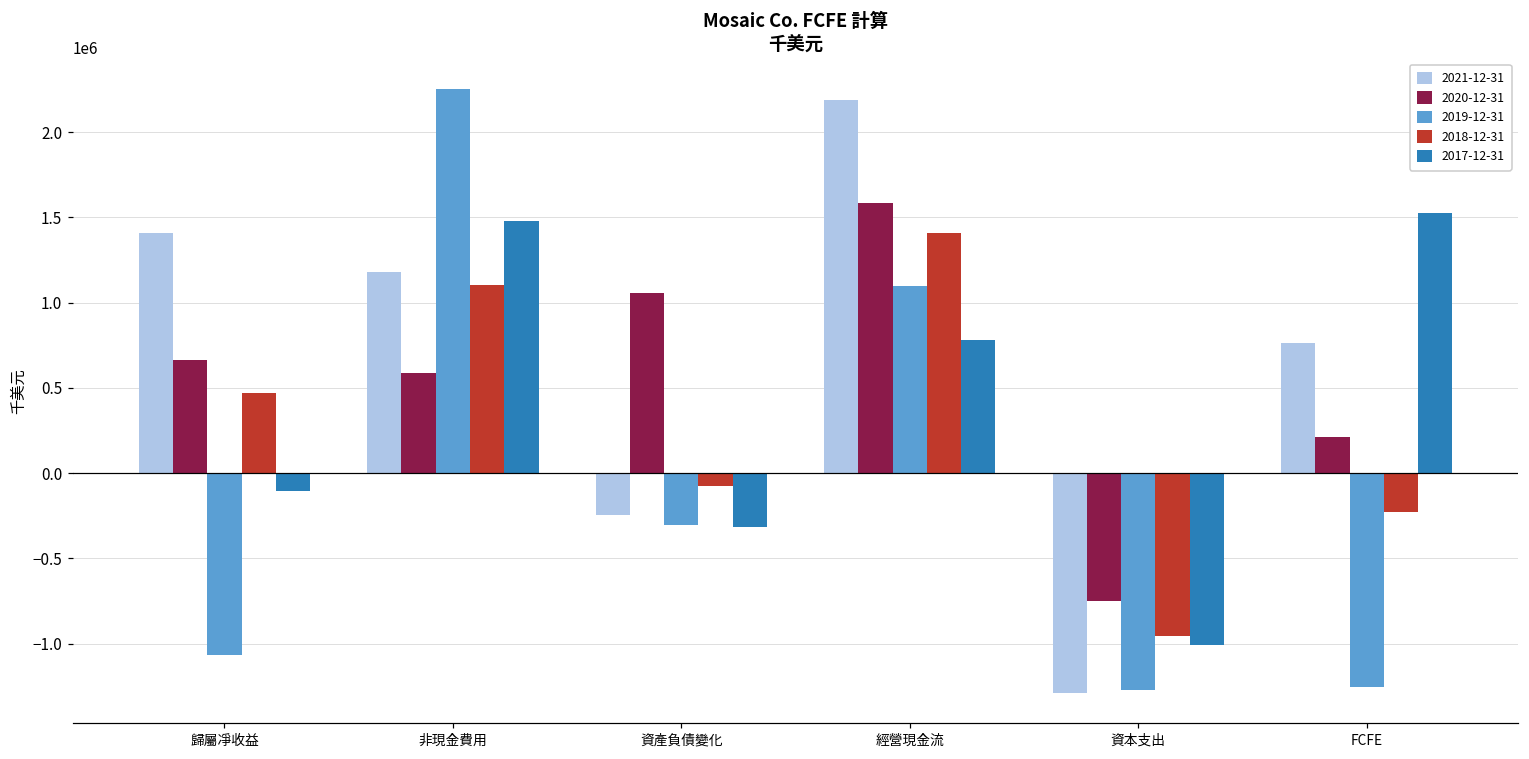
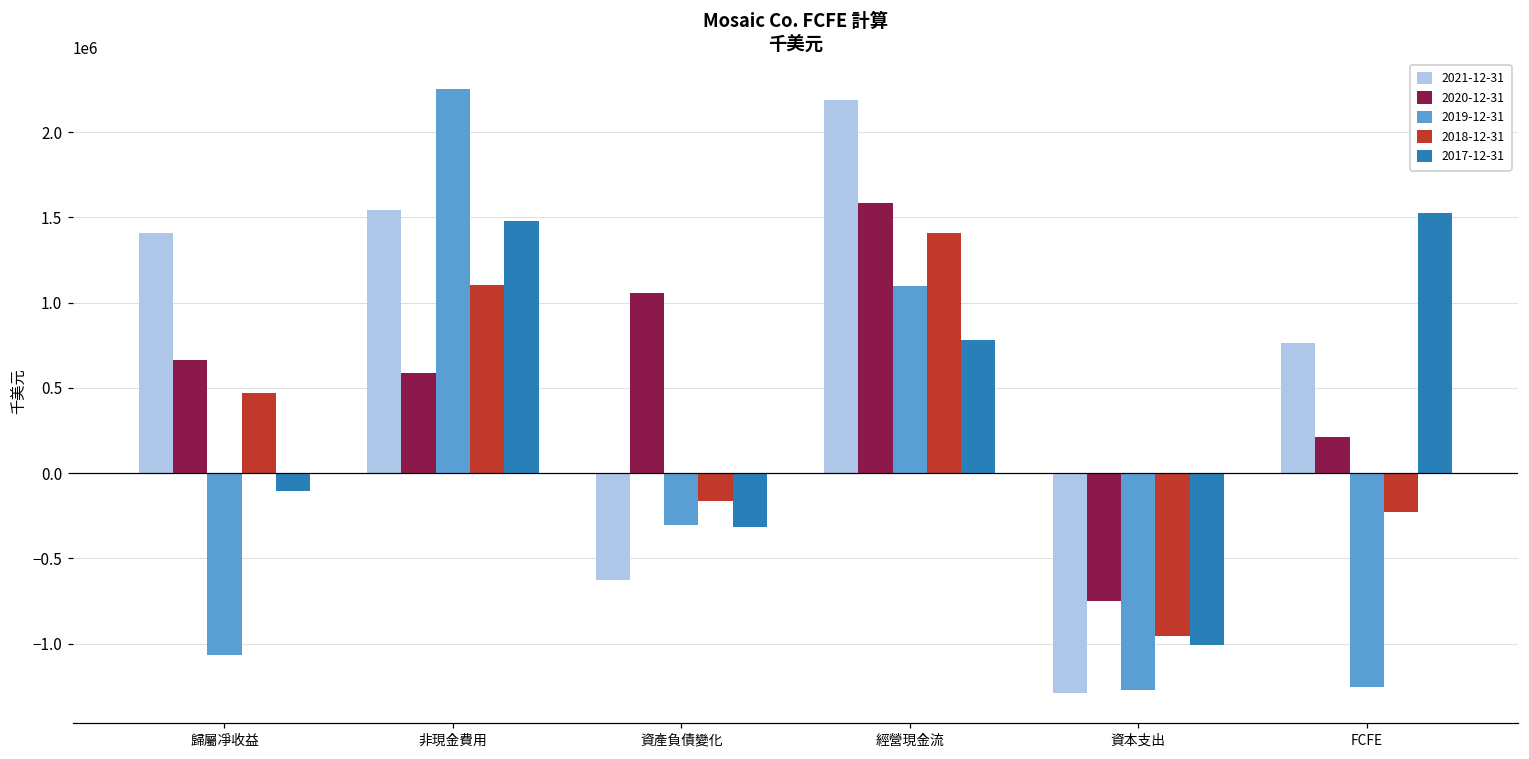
  {
    "2021-12-31": {
      "歸屬凈收益": 1410000,
-     "非現金費用": 1180000,
-     "資產負債變化": -250000,
+     "非現金費用": 1550000,
+     "資產負債變化": -630000,
      "經營現金流": 2190000,
      "資本支出": -1290000,
      "FCFE": 770000
    },
    "2020-12-31": {
      "歸屬凈收益": 670000,
      "非現金費用": 590000,
      "資產負債變化": 1050000,
      "經營現金流": 1580000,
      "資本支出": -750000,
      "FCFE": 210000
    },
    "2019-12-31": {
      "歸屬凈收益": -1070000,
      "非現金費用": 2260000,
      "資產負債變化": -300000,
      "經營現金流": 1100000,
      "資本支出": -1270000,
      "FCFE": -1250000
    },
    "2018-12-31": {
      "歸屬凈收益": 470000,
      "非現金費用": 1110000,
-     "資產負債變化": -80000,
+     "資產負債變化": -170000,
      "經營現金流": 1410000,
      "資本支出": -950000,
      "FCFE": -230000
    },
    "2017-12-31": {
      "歸屬凈收益": -110000,
      "非現金費用": 1480000,
      "資產負債變化": -320000,
      "經營現金流": 780000,
      "資本支出": -1010000,
      "FCFE": 1530000
    }
  }
